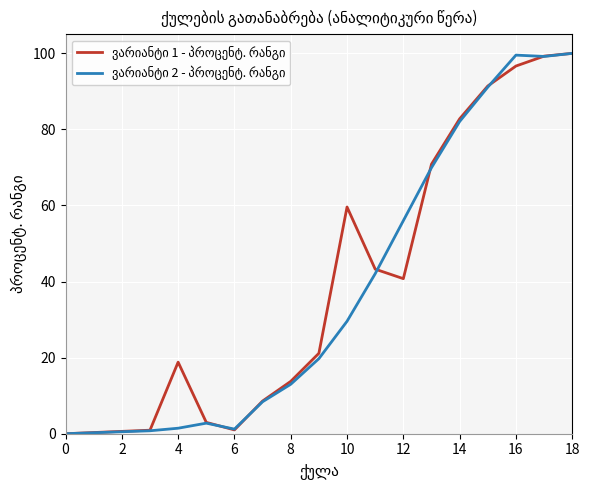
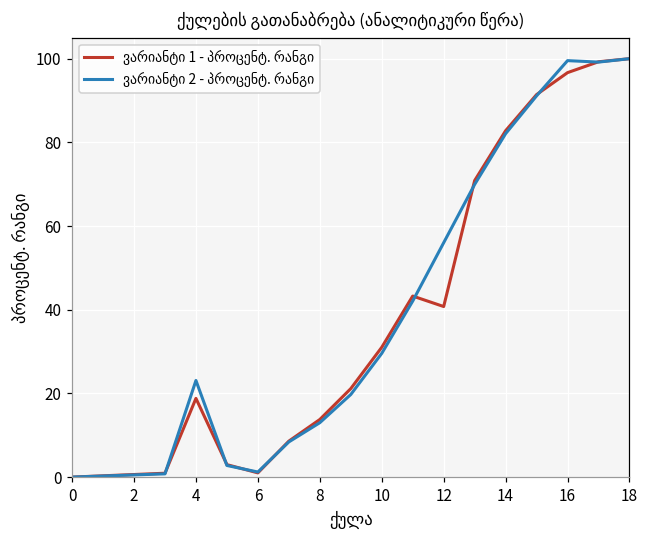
  {
    "ვარიანტი 1 - პროცენტ. რანგი": {
      "4": 19,
      "8": 14,
-     "10": 60,
+     "10": 31,
      "12": 41,
      "14": 83,
      "16": 97
    },
    "ვარიანტი 2 - პროცენტ. რანგი": {
-     "4": 1,
+     "4": 23,
      "8": 13,
      "10": 30,
      "12": 56,
      "14": 82,
      "16": 100
    }
  }
